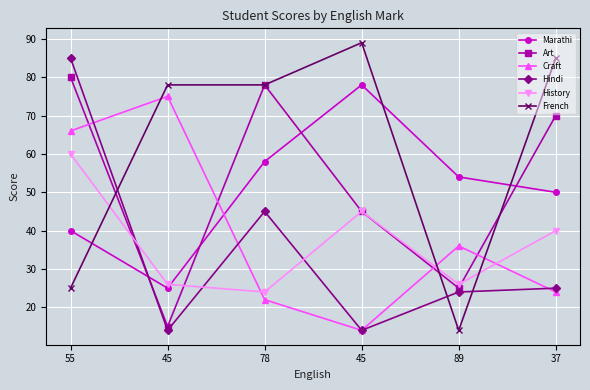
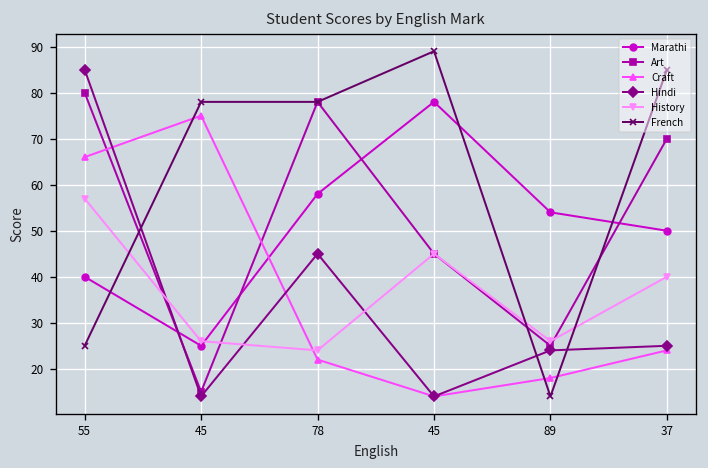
  {
    "Craft": {
      "55": 66,
      "78": 22,
-     "89": 36,
+     "89": 18,
      "37": 24
    },
    "History": {
-     "55": 60,
+     "55": 57,
      "78": 24,
      "89": 26,
      "37": 40
    }
  }
